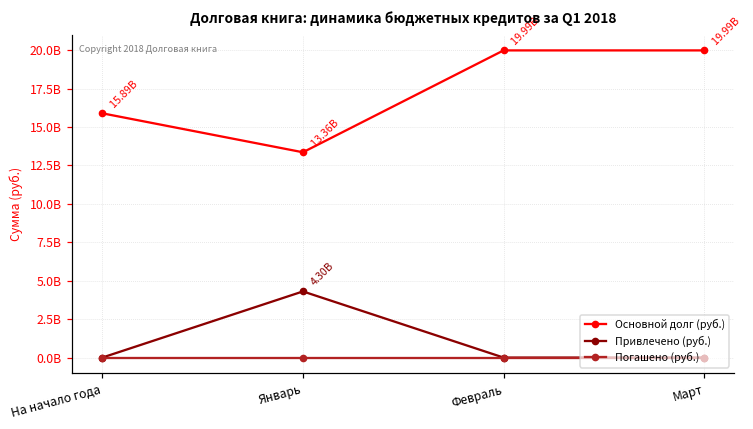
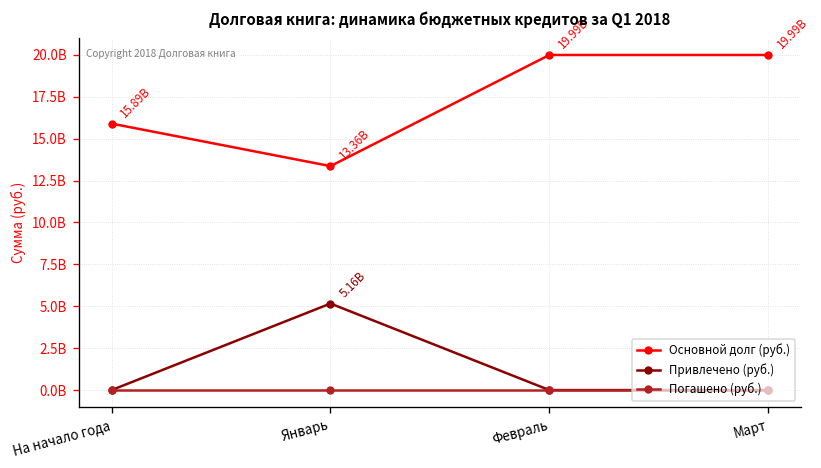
  {
    "Основной долг (руб.)": {
      "На начало года": "15.89B",
      "Январь": "13.36B",
      "Февраль": "19.99B",
      "Март": "19.99B"
    },
    "Привлечено (руб.)": {
-     "Январь": "4.30B"
+     "Январь": "5.16B"
    },
    "Погашено (руб.)": {
      "Январь": "0"
    }
  }
